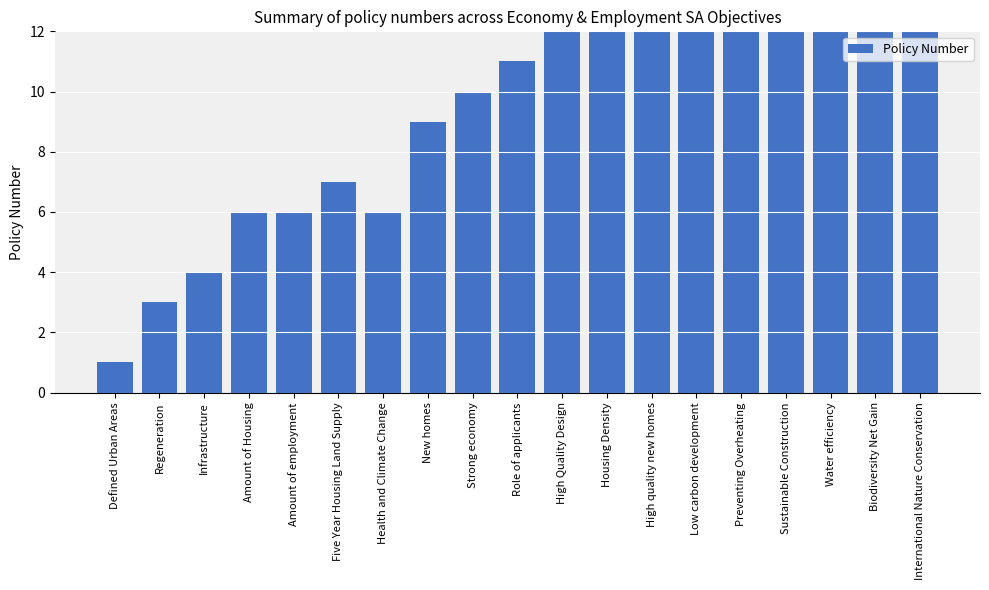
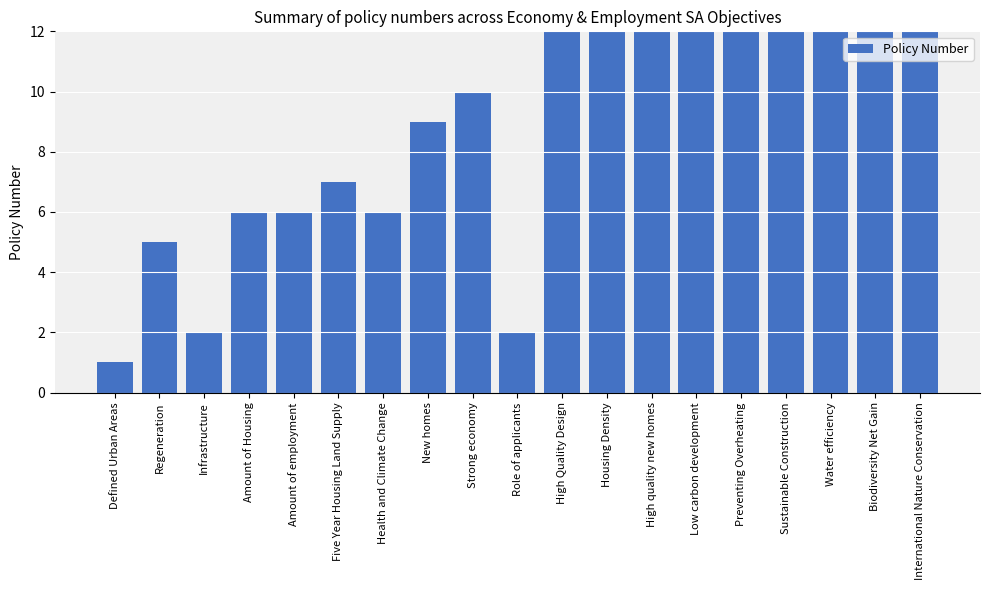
  {
    "Defined Urban Areas": 1,
-   "Regeneration": 3,
-   "Infrastructure": 4,
+   "Regeneration": 5,
+   "Infrastructure": 2,
    "Amount of Housing": 6,
    "Amount of employment": 6,
    "Five Year Housing Land Supply": 7,
    "Health and Climate Change": 6,
    "New homes": 9,
    "Strong economy": 10,
-   "Role of applicants": 11,
+   "Role of applicants": 2,
    "High Quality Design": 12
  }
